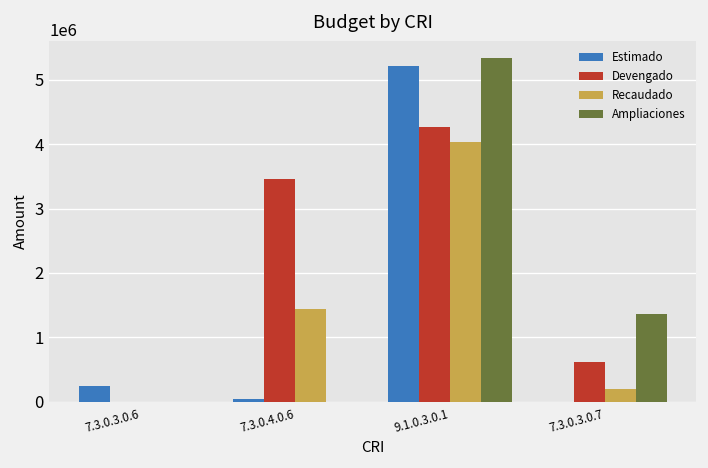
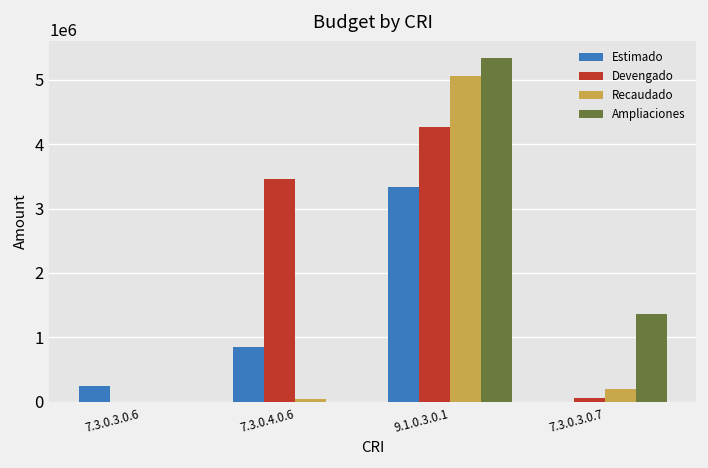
  {
    "Estimado": {
      "7.3.0.3.0.6": 200000,
-     "7.3.0.4.0.6": 100000,
-     "9.1.0.3.0.1": 5200000,
+     "7.3.0.4.0.6": 900000,
+     "9.1.0.3.0.1": 3300000,
      "7.3.0.3.0.7": 0
    },
    "Devengado": {
      "7.3.0.3.0.6": 0,
      "7.3.0.4.0.6": 3500000,
      "9.1.0.3.0.1": 4300000,
-     "7.3.0.3.0.7": 600000
+     "7.3.0.3.0.7": 100000
    },
    "Recaudado": {
      "7.3.0.3.0.6": 0,
-     "7.3.0.4.0.6": 1400000,
-     "9.1.0.3.0.1": 4000000,
+     "7.3.0.4.0.6": 0,
+     "9.1.0.3.0.1": 5100000,
      "7.3.0.3.0.7": 200000
    },
    "Ampliaciones": {
      "7.3.0.3.0.6": 0,
      "7.3.0.4.0.6": 0,
      "9.1.0.3.0.1": 5300000,
      "7.3.0.3.0.7": 1400000
    }
  }
